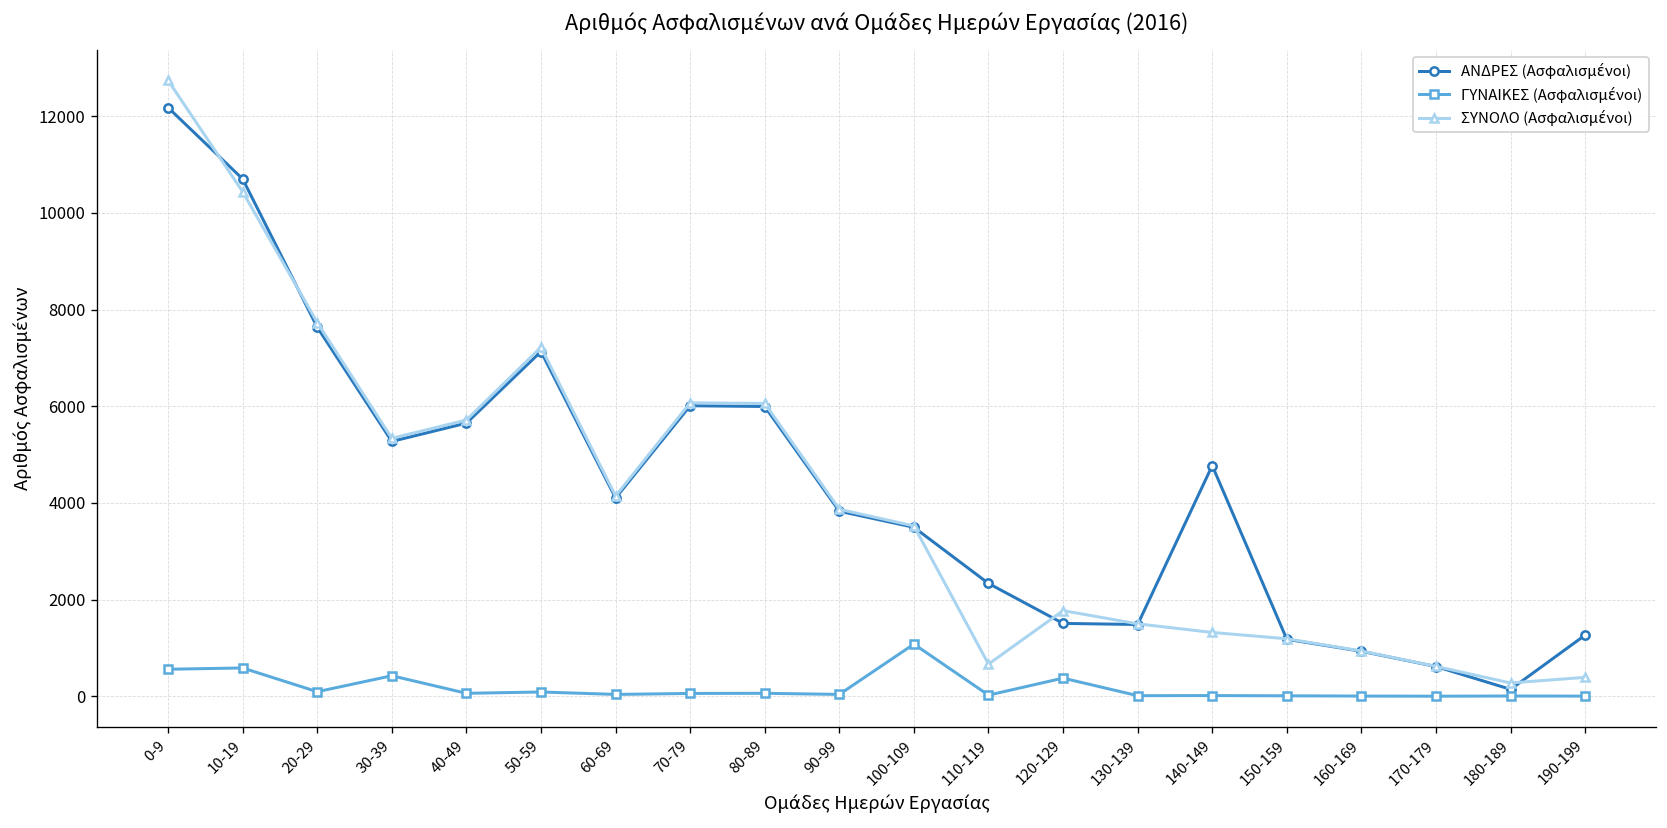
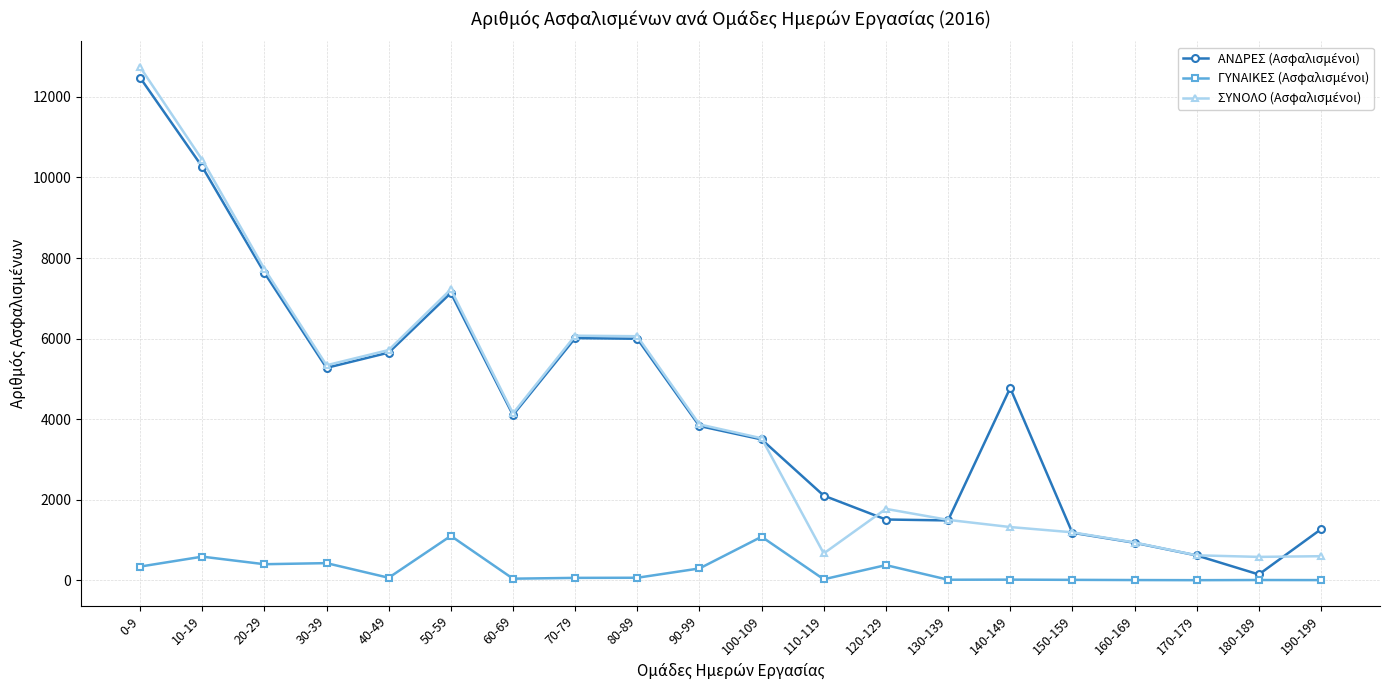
  {
    "ΑΝΔΡΕΣ (Ασφαλισμένοι)": {
-     "0-9": 12200,
-     "10-19": 10700,
+     "0-9": 12500,
+     "10-19": 10300,
      "20-29": 7600,
      "40-49": 5700,
      "50-59": 7100,
      "80-89": 6000,
-     "110-119": 2300,
+     "110-119": 2100,
      "120-129": 1500,
      "140-149": 4800,
      "180-189": 100,
      "190-199": 1300
    },
    "ΓΥΝΑΙΚΕΣ (Ασφαλισμένοι)": {
-     "0-9": 600,
+     "0-9": 300,
      "10-19": 600,
-     "20-29": 100,
+     "20-29": 400,
      "30-39": 400,
      "40-49": 100,
-     "50-59": 100,
+     "50-59": 1100,
      "60-69": 0,
      "70-79": 100,
      "80-89": 100,
-     "90-99": 0,
+     "90-99": 300,
      "100-109": 1100,
      "110-119": 0,
      "120-129": 400,
      "130-139": 0,
      "140-149": 0,
      "150-159": 0,
      "160-169": 0,
      "170-179": 0,
      "180-189": 0,
      "190-199": 0
    },
    "ΣΥΝΟΛΟ (Ασφαλισμένοι)": {
      "0-9": 12700,
      "10-19": 10400,
      "20-29": 7700,
      "40-49": 5700,
      "50-59": 7200,
      "80-89": 6100,
      "110-119": 700,
      "120-129": 1800,
      "140-149": 1300,
-     "180-189": 300,
-     "190-199": 400
+     "180-189": 600,
+     "190-199": 600
    }
  }
